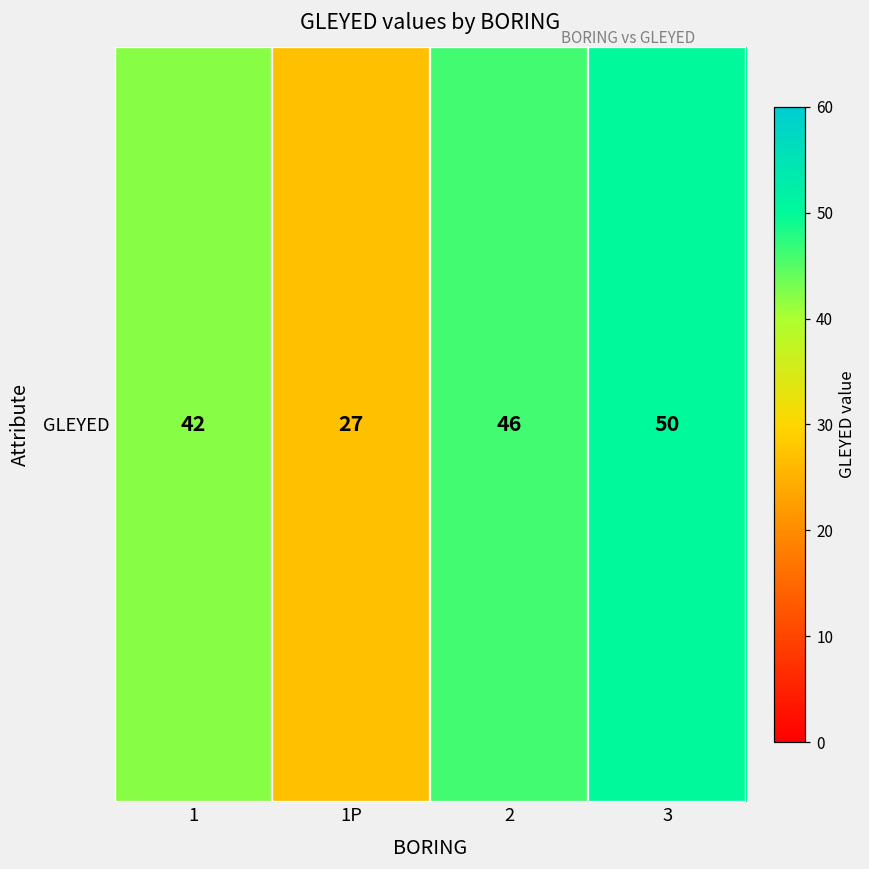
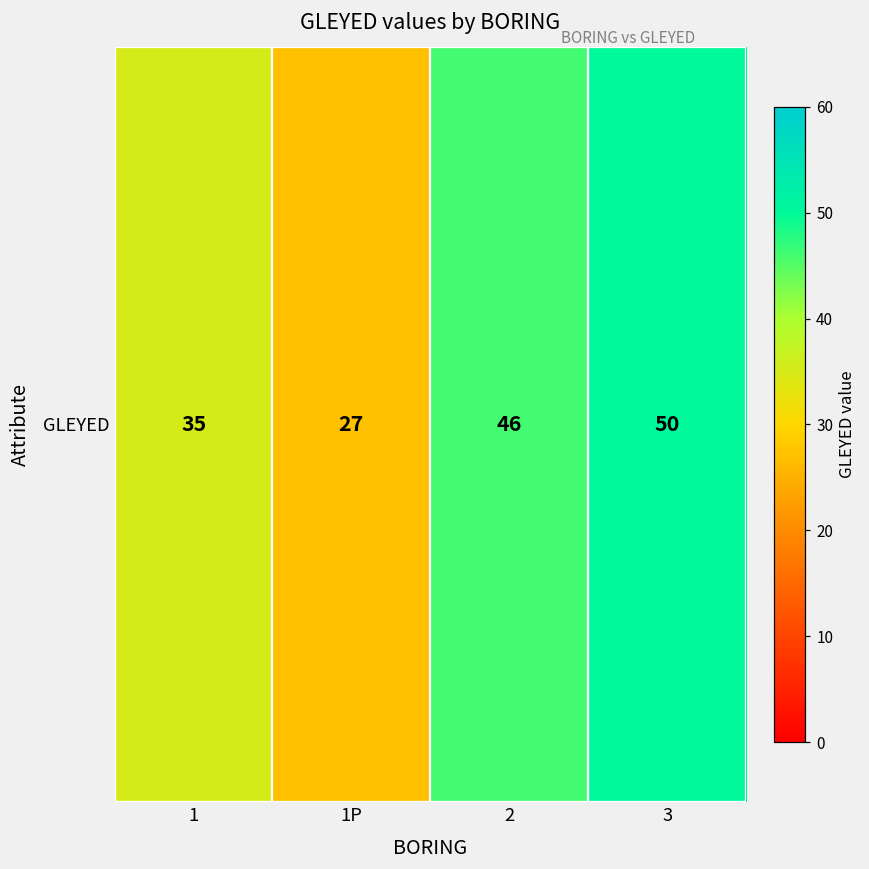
  {
    "GLEYED": {
-     "1": 42,
+     "1": 35,
      "1P": 27,
      "2": 46,
      "3": 50
    }
  }
